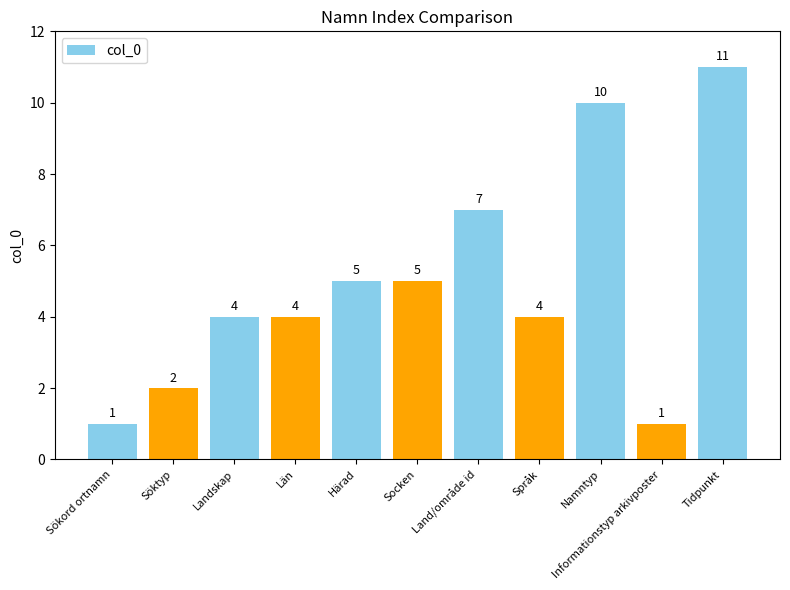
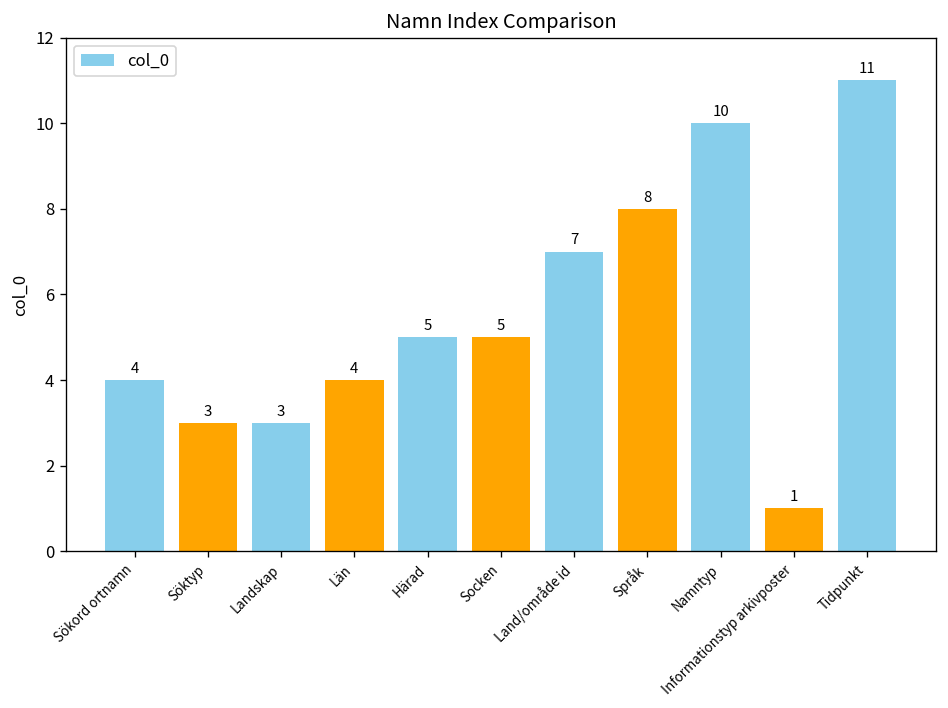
  {
-   "Sökord ortnamn": 1,
-   "Söktyp": 2,
-   "Landskap": 4,
+   "Sökord ortnamn": 4,
+   "Söktyp": 3,
+   "Landskap": 3,
    "Län": 4,
    "Härad": 5,
    "Socken": 5,
    "Land/område id": 7,
-   "Språk": 4,
+   "Språk": 8,
    "Namntyp": 10,
    "Informationstyp arkivposter": 1,
    "Tidpunkt": 11
  }
